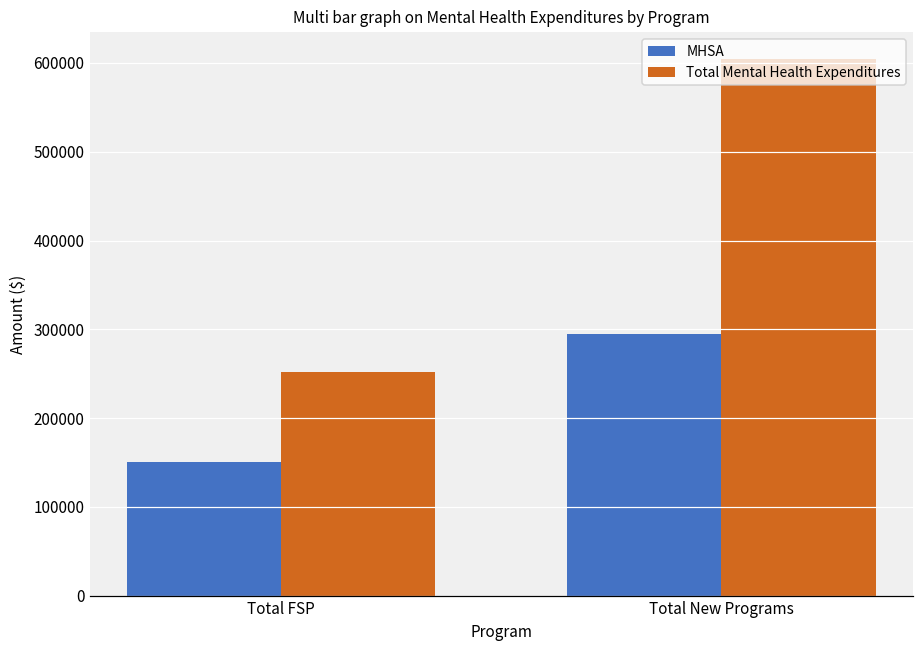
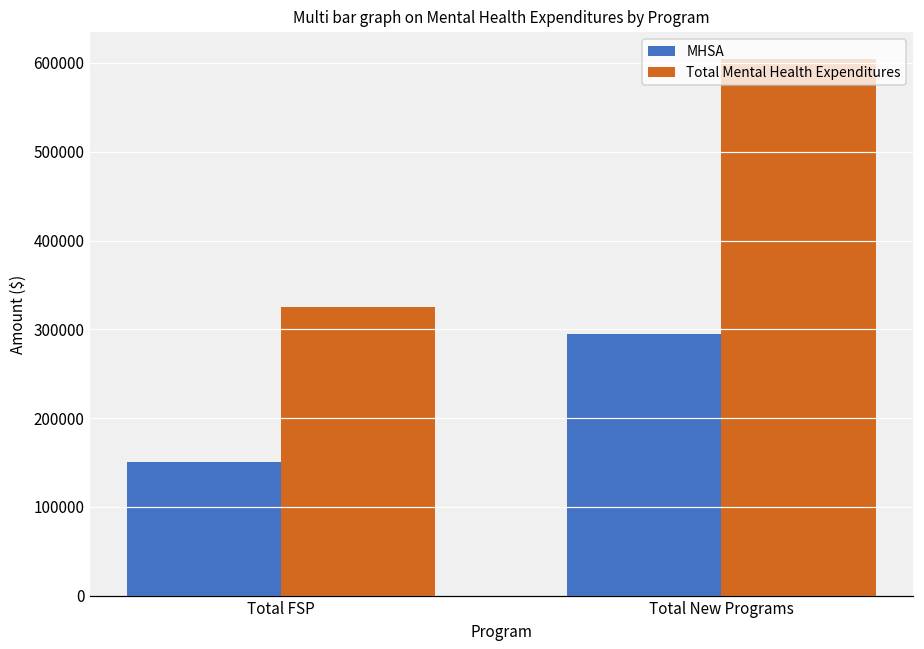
  {
    "MHSA": {
      "Total FSP": 150000,
      "Total New Programs": 290000
    },
    "Total Mental Health Expenditures": {
-     "Total FSP": 250000
+     "Total FSP": 330000
    }
  }
